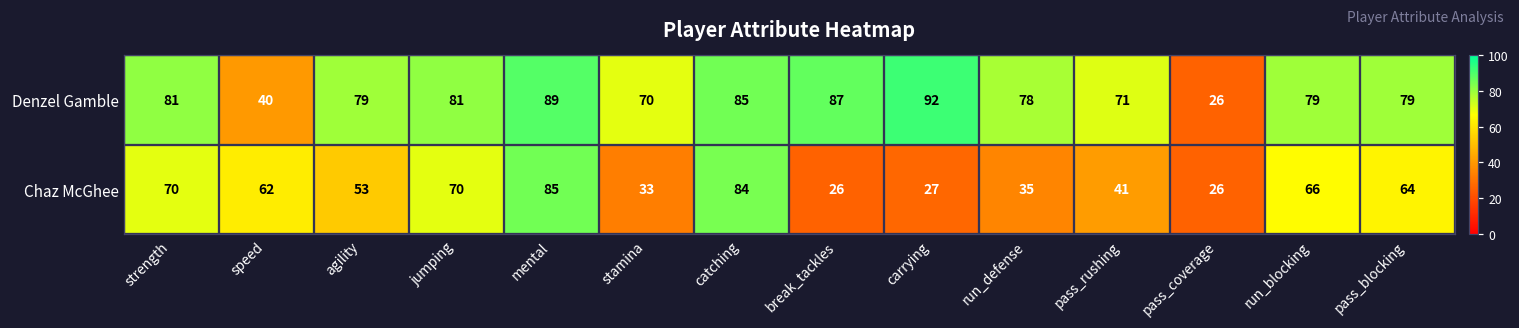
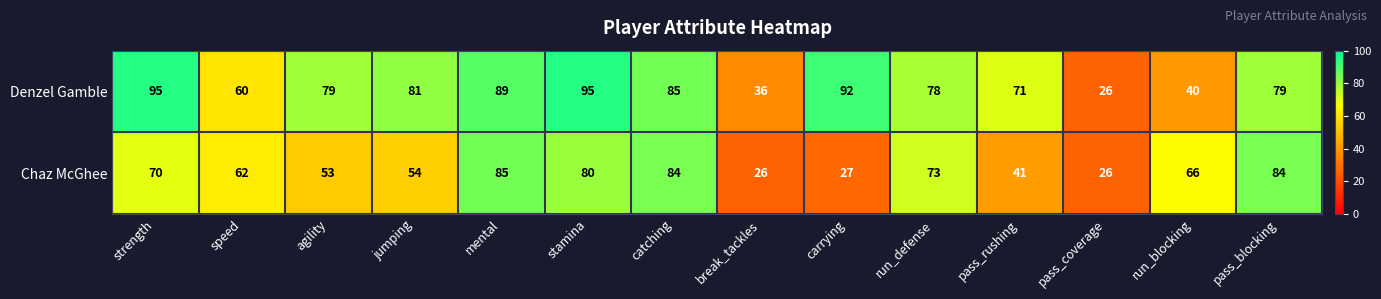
  {
    "Denzel Gamble": {
-     "strength": 81,
-     "speed": 40,
+     "strength": 95,
+     "speed": 60,
      "agility": 79,
      "jumping": 81,
      "mental": 89,
-     "stamina": 70,
+     "stamina": 95,
      "catching": 85,
-     "break_tackles": 87,
+     "break_tackles": 36,
      "carrying": 92,
      "run_defense": 78,
      "pass_rushing": 71,
      "pass_coverage": 26,
-     "run_blocking": 79,
+     "run_blocking": 40,
      "pass_blocking": 79
    },
    "Chaz McGhee": {
      "strength": 70,
      "speed": 62,
      "agility": 53,
-     "jumping": 70,
+     "jumping": 54,
      "mental": 85,
-     "stamina": 33,
+     "stamina": 80,
      "catching": 84,
      "break_tackles": 26,
      "carrying": 27,
-     "run_defense": 35,
+     "run_defense": 73,
      "pass_rushing": 41,
      "pass_coverage": 26,
      "run_blocking": 66,
-     "pass_blocking": 64
+     "pass_blocking": 84
    }
  }
